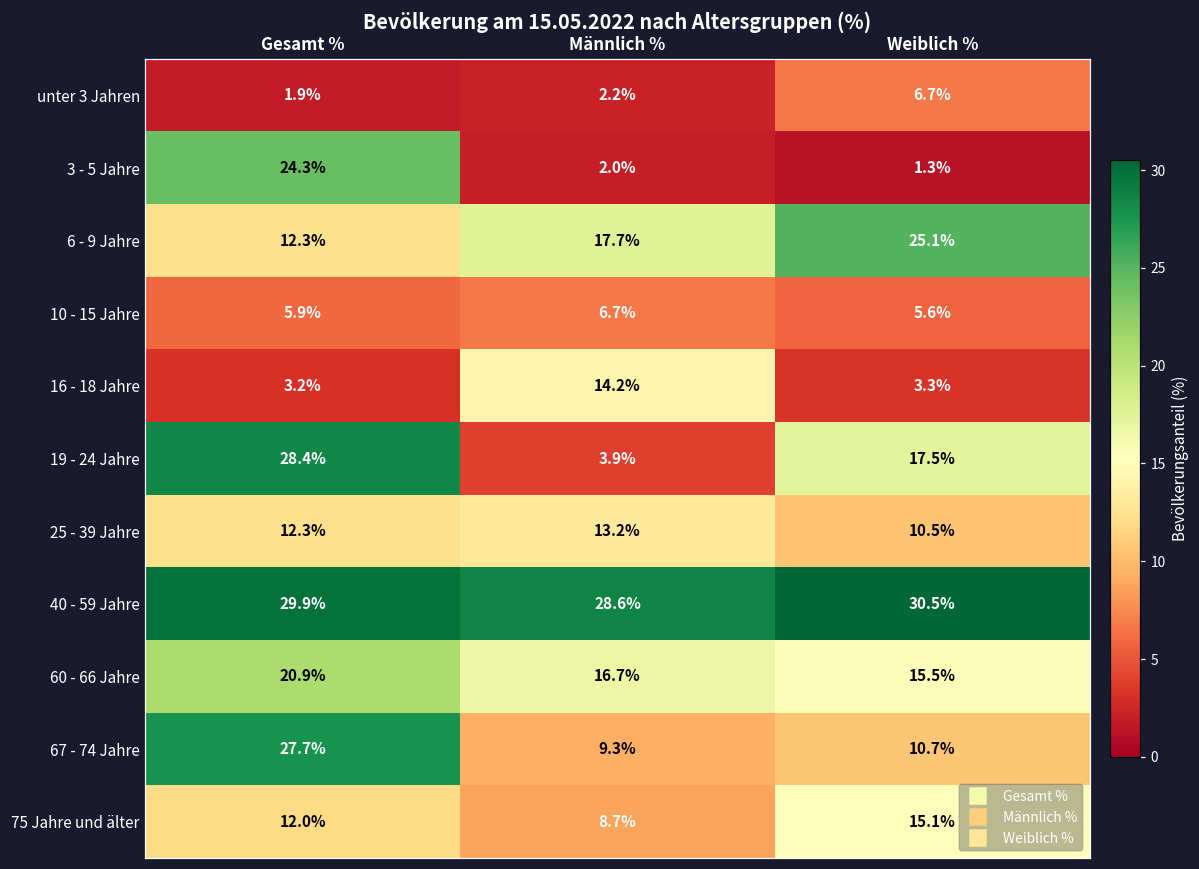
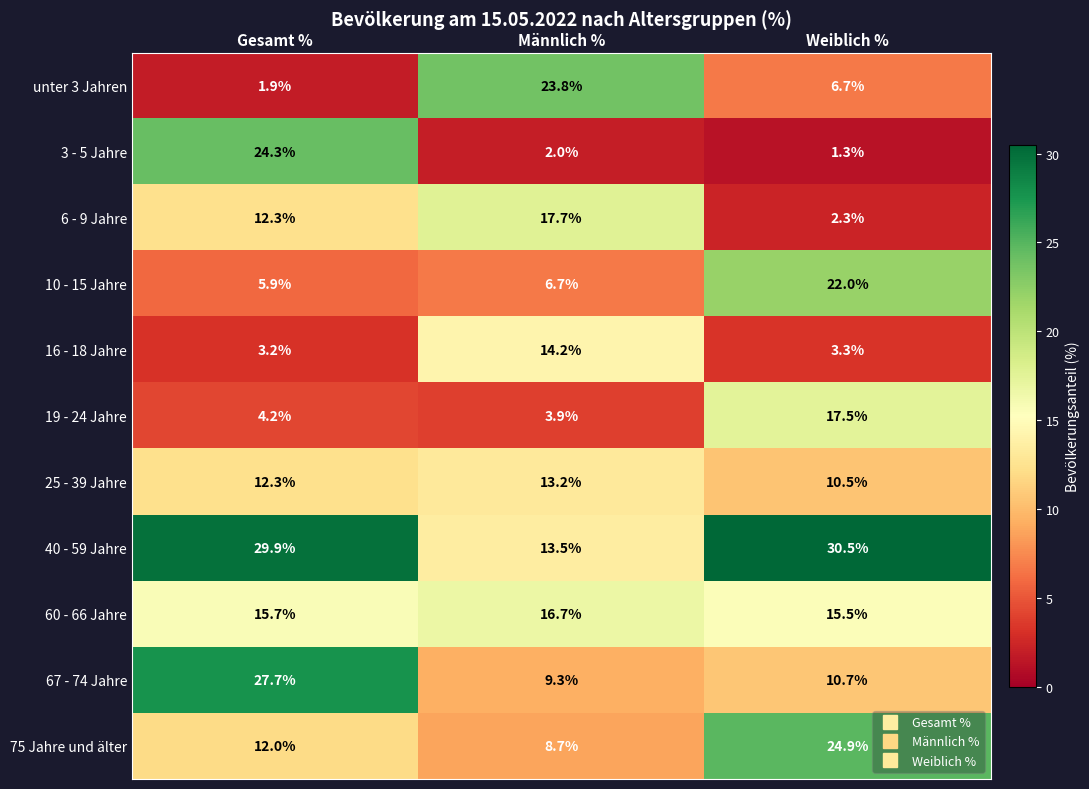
  {
    "unter 3 Jahren": {
      "Gesamt %": "1.9%",
-     "Männlich %": "2.2%",
+     "Männlich %": "23.8%",
      "Weiblich %": "6.7%"
    },
    "3 - 5 Jahre": {
      "Gesamt %": "24.3%",
      "Männlich %": "2.0%",
      "Weiblich %": "1.3%"
    },
    "6 - 9 Jahre": {
      "Gesamt %": "12.3%",
      "Männlich %": "17.7%",
-     "Weiblich %": "25.1%"
+     "Weiblich %": "2.3%"
    },
    "10 - 15 Jahre": {
      "Gesamt %": "5.9%",
      "Männlich %": "6.7%",
-     "Weiblich %": "5.6%"
+     "Weiblich %": "22.0%"
    },
    "16 - 18 Jahre": {
      "Gesamt %": "3.2%",
      "Männlich %": "14.2%",
      "Weiblich %": "3.3%"
    },
    "19 - 24 Jahre": {
-     "Gesamt %": "28.4%",
+     "Gesamt %": "4.2%",
      "Männlich %": "3.9%",
      "Weiblich %": "17.5%"
    },
    "25 - 39 Jahre": {
      "Gesamt %": "12.3%",
      "Männlich %": "13.2%",
      "Weiblich %": "10.5%"
    },
    "40 - 59 Jahre": {
      "Gesamt %": "29.9%",
-     "Männlich %": "28.6%",
+     "Männlich %": "13.5%",
      "Weiblich %": "30.5%"
    },
    "60 - 66 Jahre": {
-     "Gesamt %": "20.9%",
+     "Gesamt %": "15.7%",
      "Männlich %": "16.7%",
      "Weiblich %": "15.5%"
    },
    "67 - 74 Jahre": {
      "Gesamt %": "27.7%",
      "Männlich %": "9.3%",
      "Weiblich %": "10.7%"
    },
    "75 Jahre und älter": {
      "Gesamt %": "12.0%",
      "Männlich %": "8.7%",
-     "Weiblich %": "15.1%"
+     "Weiblich %": "24.9%"
    }
  }
